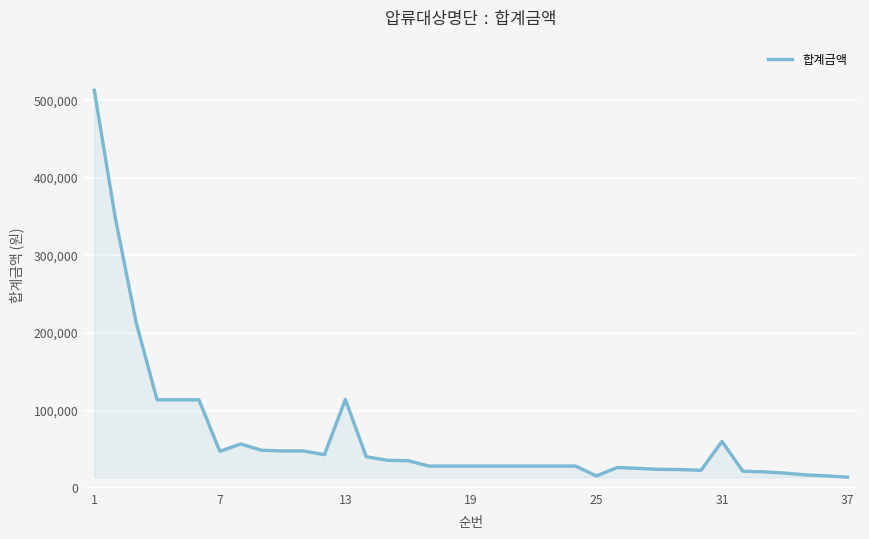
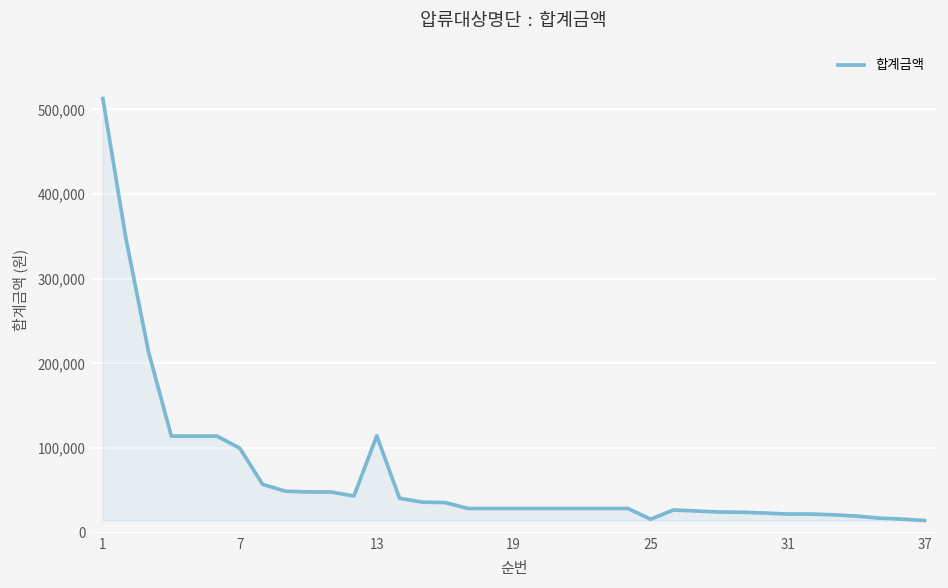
  {
    "1": "510,000",
-   "7": "50,000",
+   "7": "100,000",
    "13": "110,000",
    "19": "30,000",
    "25": "20,000",
-   "31": "60,000",
+   "31": "20,000",
    "37": "10,000"
  }
